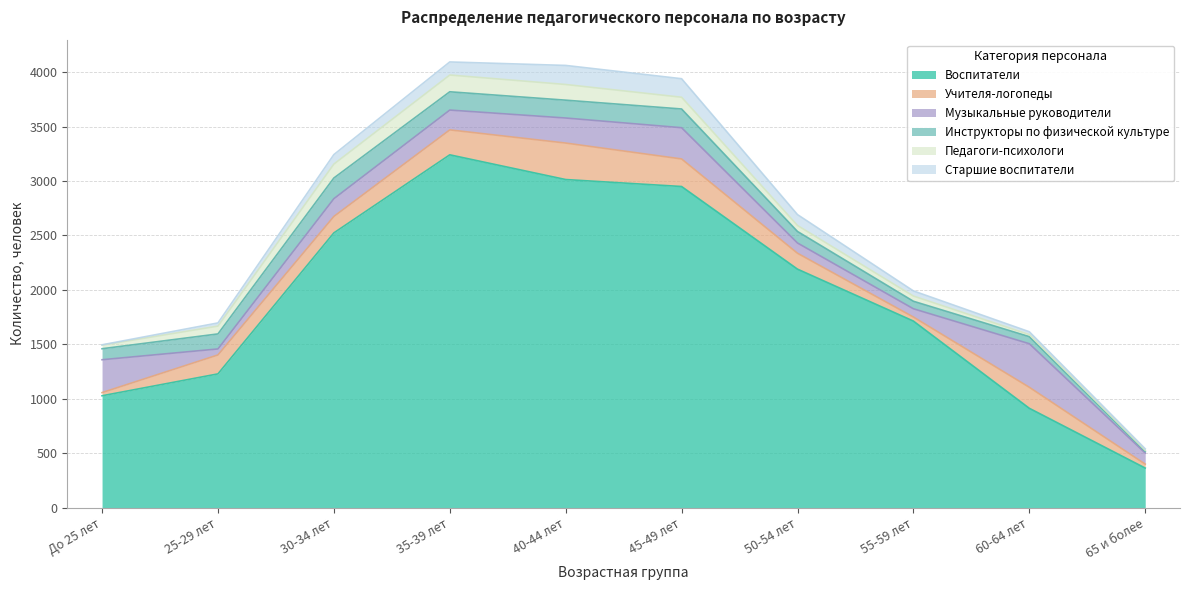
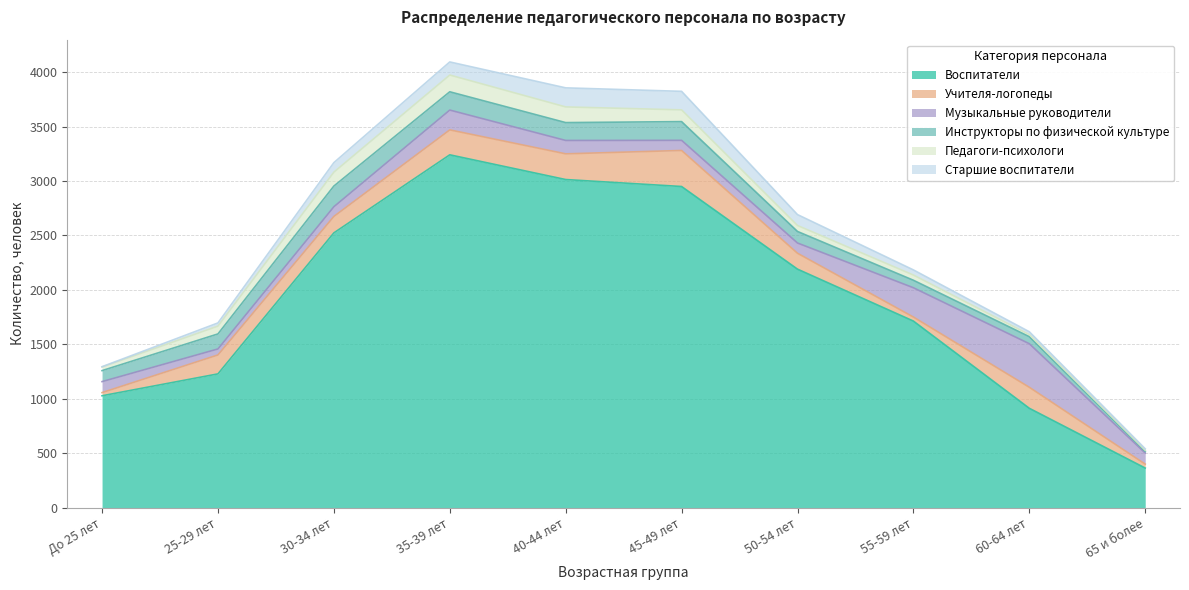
  {
    "Учителя-логопеды": {
      "До 25 лет": 30,
      "25-29 лет": 170,
      "30-34 лет": 150,
      "35-39 лет": 230,
-     "40-44 лет": 340,
-     "45-49 лет": 250,
+     "40-44 лет": 240,
+     "45-49 лет": 330,
      "50-54 лет": 150,
      "55-59 лет": 40,
      "60-64 лет": 190,
      "65 и более": 40
    },
    "Музыкальные руководители": {
-     "До 25 лет": 300,
+     "До 25 лет": 100,
      "25-29 лет": 60,
-     "30-34 лет": 160,
+     "30-34 лет": 90,
      "35-39 лет": 180,
-     "40-44 лет": 230,
-     "45-49 лет": 290,
+     "40-44 лет": 120,
+     "45-49 лет": 90,
      "50-54 лет": 90,
-     "55-59 лет": 80,
+     "55-59 лет": 270,
      "60-64 лет": 400
    }
  }
